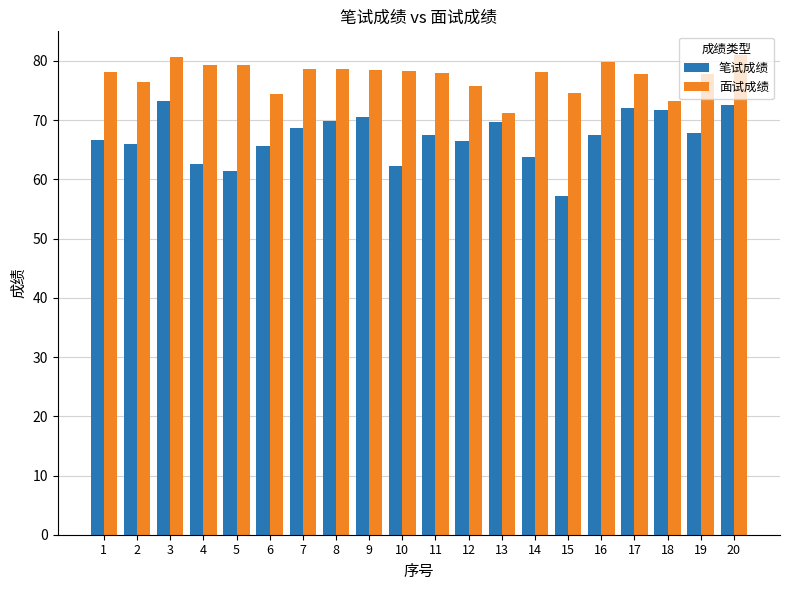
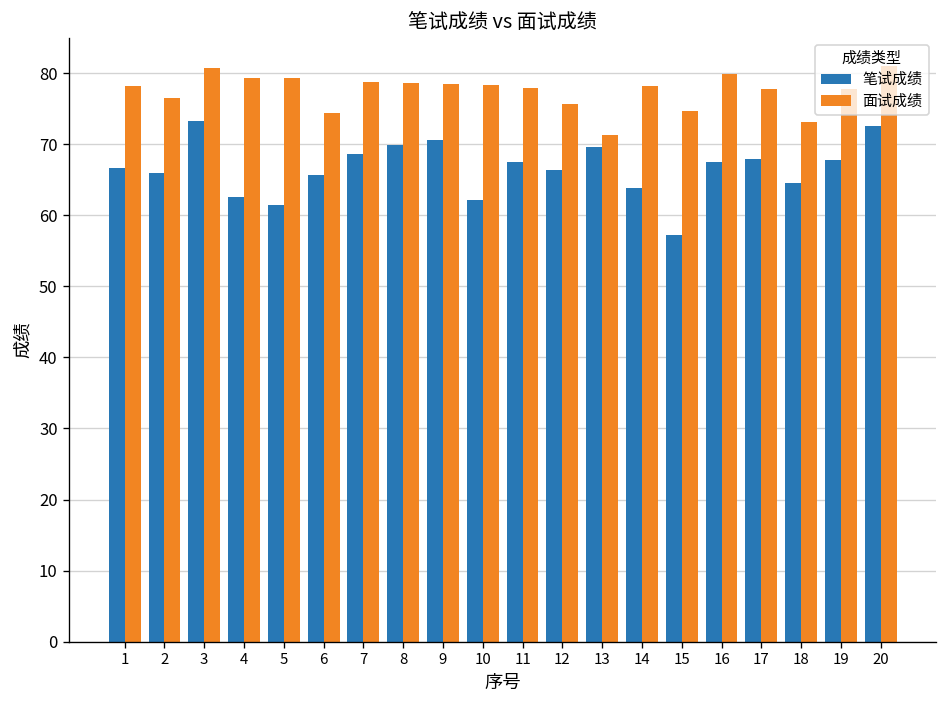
  {
    "笔试成绩": {
      "1": 67,
      "2": 66,
      "3": 73,
      "4": 63,
      "5": 61,
      "6": 66,
      "7": 69,
      "8": 70,
      "9": 71,
      "10": 62,
      "11": 68,
      "12": 66,
      "13": 70,
      "14": 64,
      "15": 57,
      "16": 67,
-     "17": 72,
-     "18": 72,
+     "17": 68,
+     "18": 64,
      "19": 68,
      "20": 73
    },
    "面试成绩": {
      "1": 78,
      "2": 76,
      "3": 81,
      "4": 79,
      "5": 79,
      "6": 74,
      "7": 79,
      "8": 79,
      "9": 78,
      "10": 78,
      "11": 78,
      "12": 76,
      "13": 71,
      "14": 78,
      "15": 75,
      "16": 80,
      "17": 78,
      "18": 73
    }
  }
